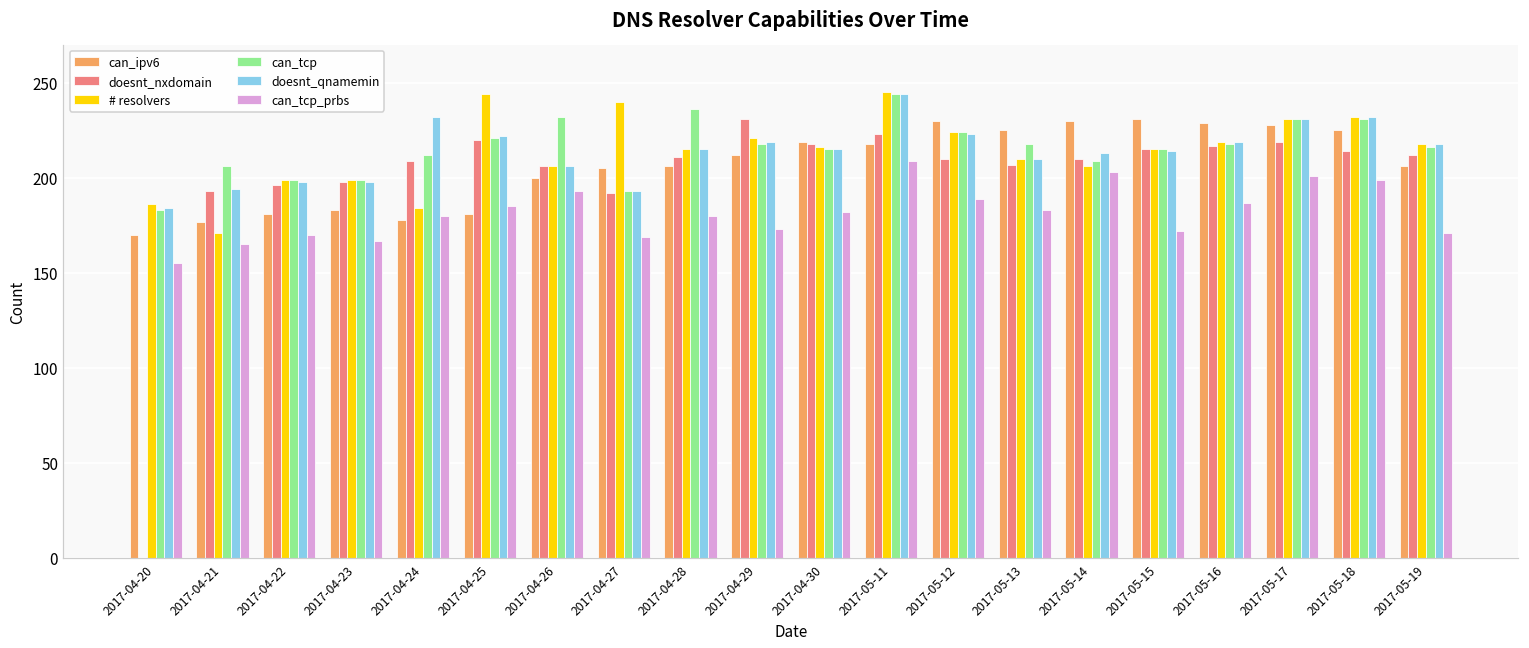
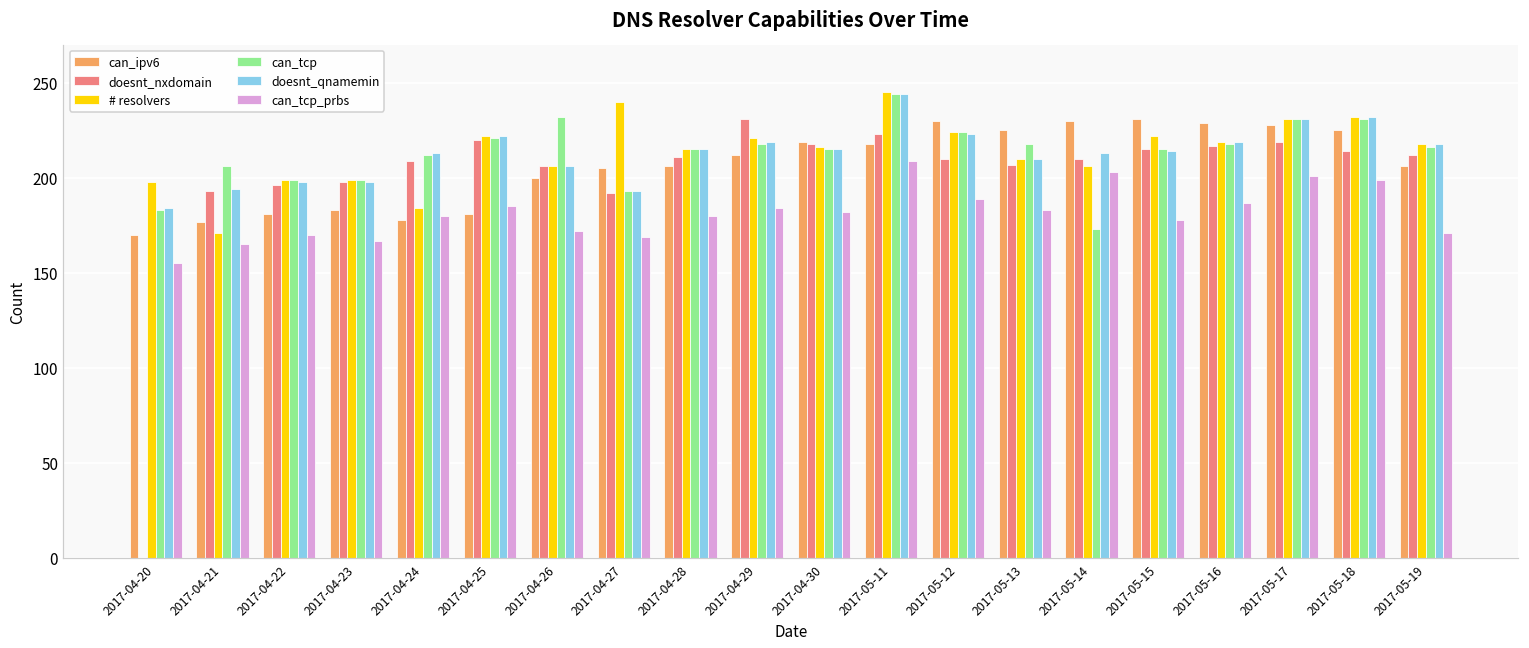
  {
    "# resolvers": {
-     "2017-04-20": 186,
+     "2017-04-20": 198,
      "2017-04-21": 171,
      "2017-04-22": 199,
      "2017-04-23": 199,
      "2017-04-24": 184,
-     "2017-04-25": 244,
+     "2017-04-25": 222,
      "2017-04-26": 206,
      "2017-04-27": 240,
      "2017-04-28": 215,
      "2017-04-29": 221,
      "2017-04-30": 216,
      "2017-05-11": 245,
      "2017-05-12": 224,
      "2017-05-13": 210,
      "2017-05-14": 206,
-     "2017-05-15": 215,
+     "2017-05-15": 222,
      "2017-05-16": 219,
      "2017-05-17": 231,
      "2017-05-18": 232,
      "2017-05-19": 218
    },
    "can_tcp": {
      "2017-04-20": 183,
      "2017-04-21": 206,
      "2017-04-22": 199,
      "2017-04-23": 199,
      "2017-04-24": 212,
      "2017-04-25": 221,
      "2017-04-26": 232,
      "2017-04-27": 193,
-     "2017-04-28": 236,
+     "2017-04-28": 215,
      "2017-04-29": 218,
      "2017-04-30": 215,
      "2017-05-11": 244,
      "2017-05-12": 224,
      "2017-05-13": 218,
-     "2017-05-14": 209,
+     "2017-05-14": 173,
      "2017-05-15": 215,
      "2017-05-16": 218,
      "2017-05-17": 231,
      "2017-05-18": 231,
      "2017-05-19": 216
    },
    "doesnt_qnamemin": {
      "2017-04-20": 184,
      "2017-04-21": 194,
      "2017-04-22": 198,
      "2017-04-23": 198,
-     "2017-04-24": 232,
+     "2017-04-24": 213,
      "2017-04-25": 222,
      "2017-04-26": 206,
      "2017-04-27": 193,
      "2017-04-28": 215,
      "2017-04-29": 219,
      "2017-04-30": 215,
      "2017-05-11": 244,
      "2017-05-12": 223,
      "2017-05-13": 210,
      "2017-05-14": 213,
      "2017-05-15": 214,
      "2017-05-16": 219,
      "2017-05-17": 231,
      "2017-05-18": 232,
      "2017-05-19": 218
    },
    "can_tcp_prbs": {
      "2017-04-20": 155,
      "2017-04-21": 165,
      "2017-04-22": 170,
      "2017-04-23": 167,
      "2017-04-24": 180,
      "2017-04-25": 185,
-     "2017-04-26": 193,
+     "2017-04-26": 172,
      "2017-04-27": 169,
      "2017-04-28": 180,
-     "2017-04-29": 173,
+     "2017-04-29": 184,
      "2017-04-30": 182,
      "2017-05-11": 209,
      "2017-05-12": 189,
      "2017-05-13": 183,
      "2017-05-14": 203,
-     "2017-05-15": 172,
+     "2017-05-15": 178,
      "2017-05-16": 187,
      "2017-05-17": 201,
      "2017-05-18": 199,
      "2017-05-19": 171
    }
  }
